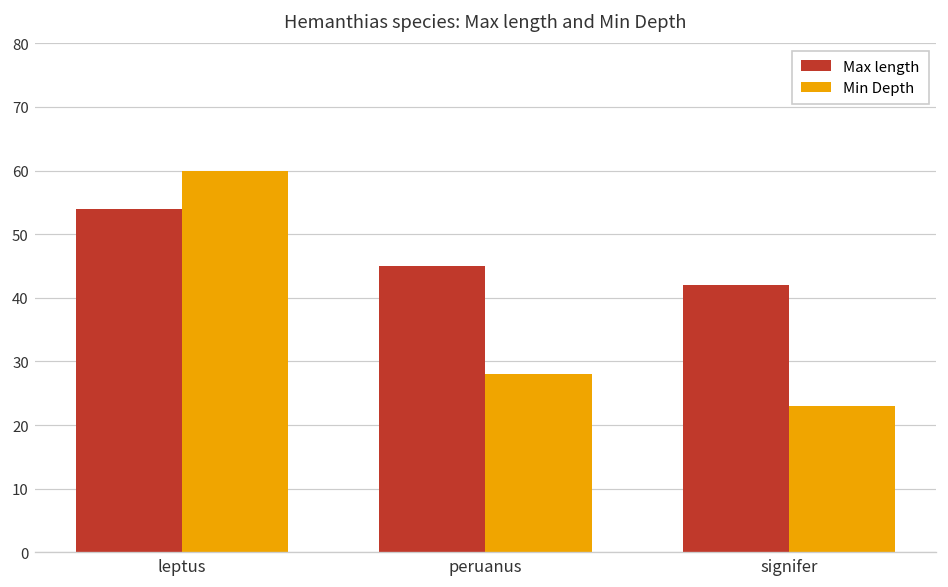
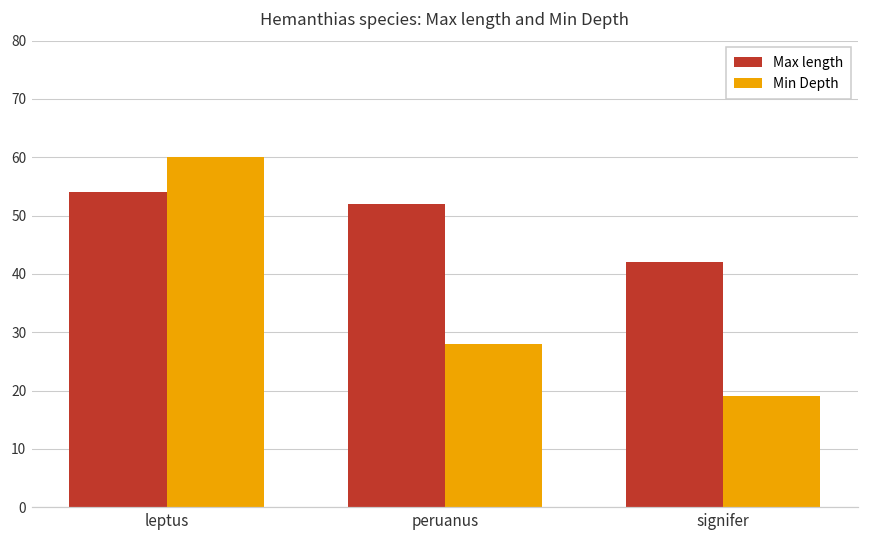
  {
    "Max length": {
      "leptus": 54,
-     "peruanus": 45,
+     "peruanus": 52,
      "signifer": 42
    },
    "Min Depth": {
      "leptus": 60,
      "peruanus": 28,
-     "signifer": 23
+     "signifer": 19
    }
  }
